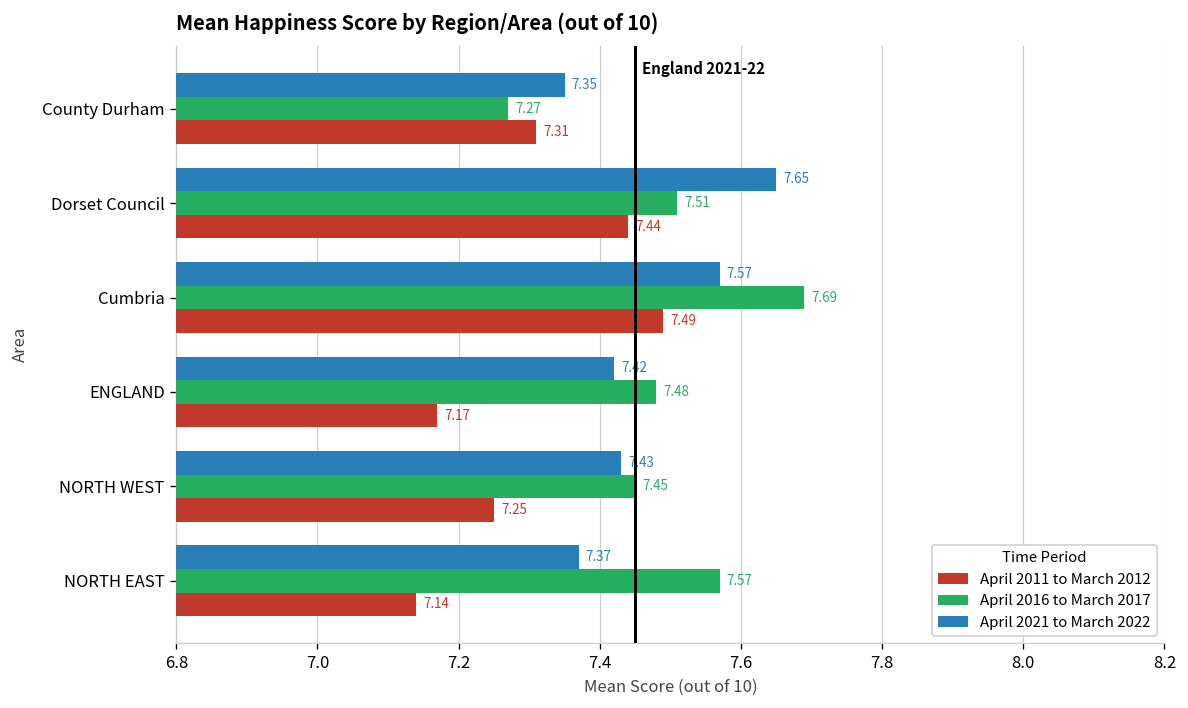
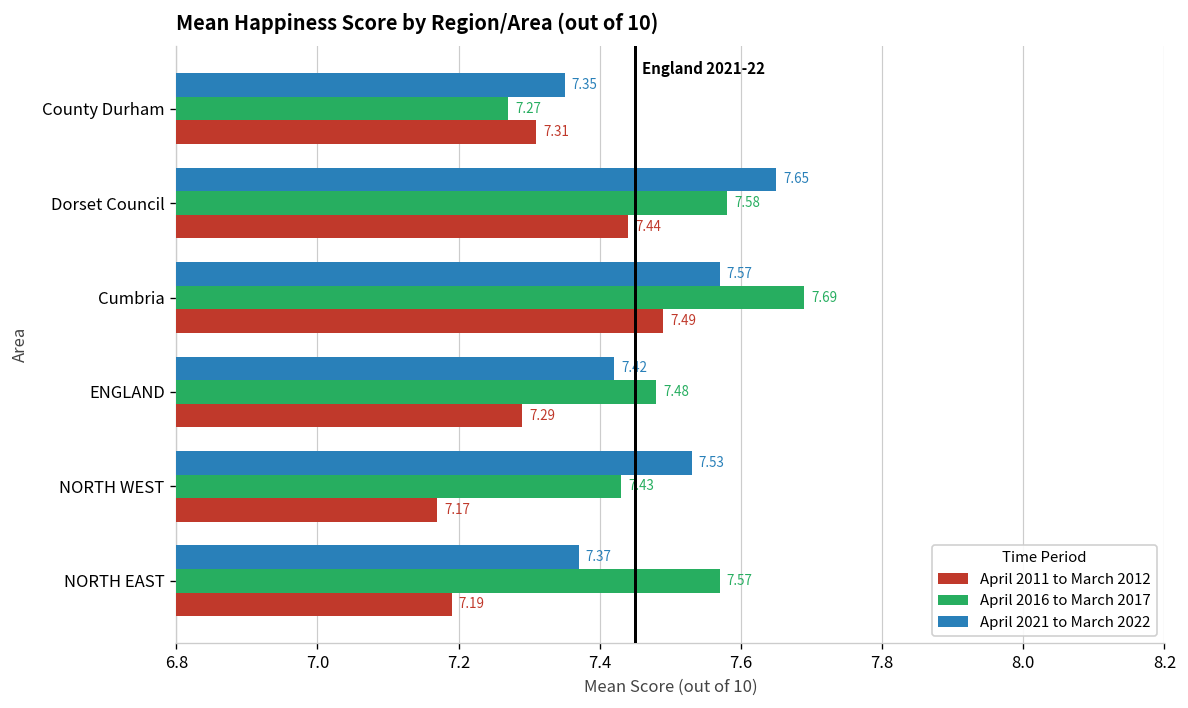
  {
    "April 2011 to March 2012": {
      "County Durham": 7.31,
      "Dorset Council": 7.44,
      "Cumbria": 7.49,
-     "ENGLAND": 7.17,
-     "NORTH WEST": 7.25,
-     "NORTH EAST": 7.14
+     "ENGLAND": 7.29,
+     "NORTH WEST": 7.17,
+     "NORTH EAST": 7.19
    },
    "April 2016 to March 2017": {
      "County Durham": 7.27,
-     "Dorset Council": 7.51,
+     "Dorset Council": 7.58,
      "Cumbria": 7.69,
      "ENGLAND": 7.48,
-     "NORTH WEST": 7.45,
+     "NORTH WEST": 7.43,
      "NORTH EAST": 7.57
    },
    "April 2021 to March 2022": {
      "County Durham": 7.35,
      "Dorset Council": 7.65,
      "Cumbria": 7.57,
      "ENGLAND": 7.42,
-     "NORTH WEST": 7.43,
+     "NORTH WEST": 7.53,
      "NORTH EAST": 7.37
    }
  }
